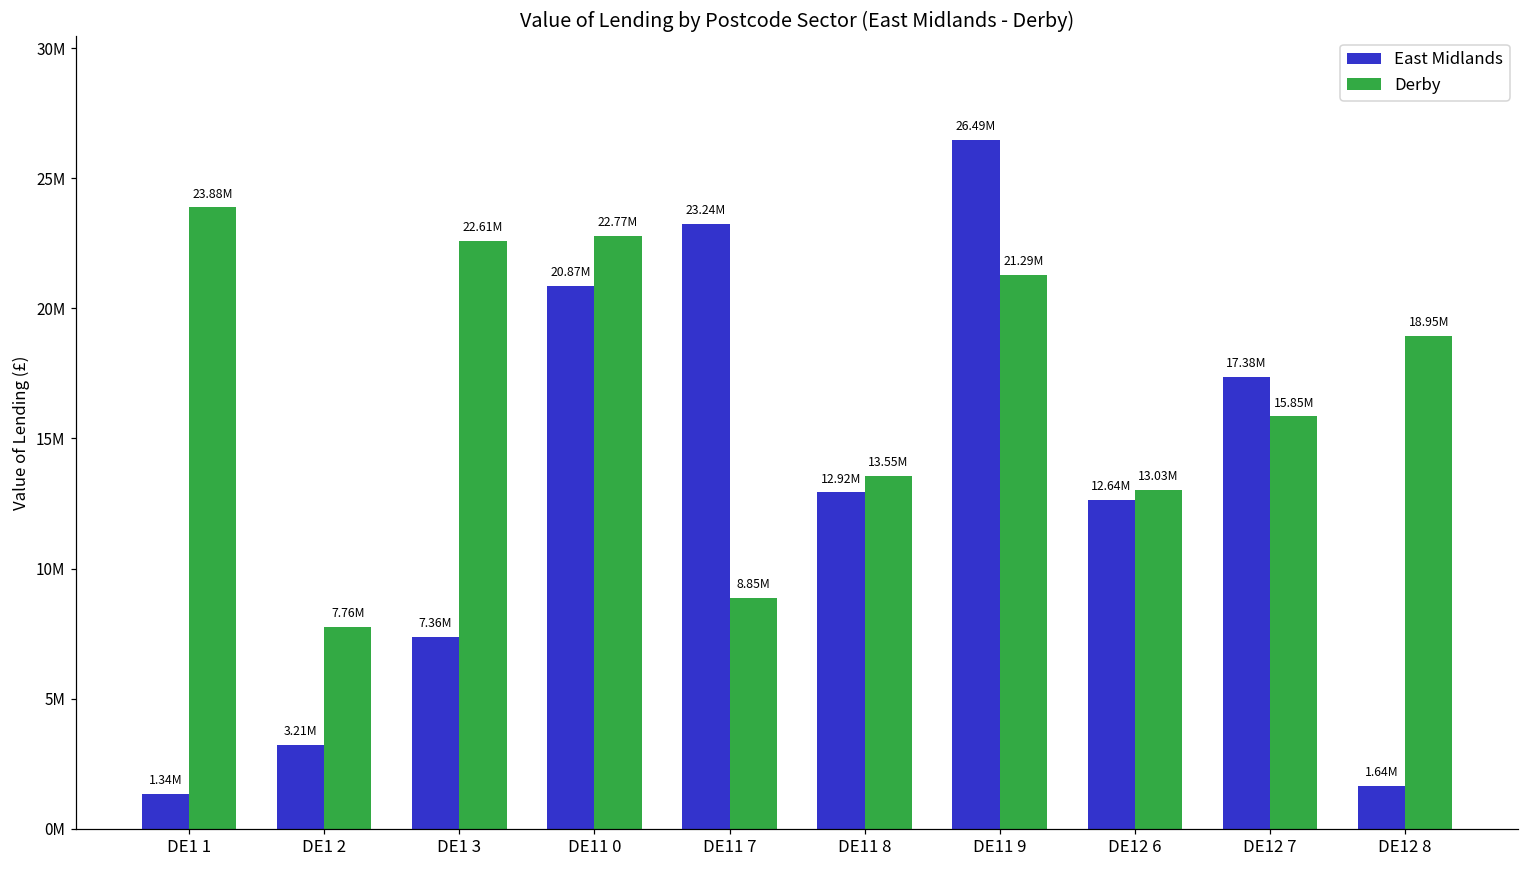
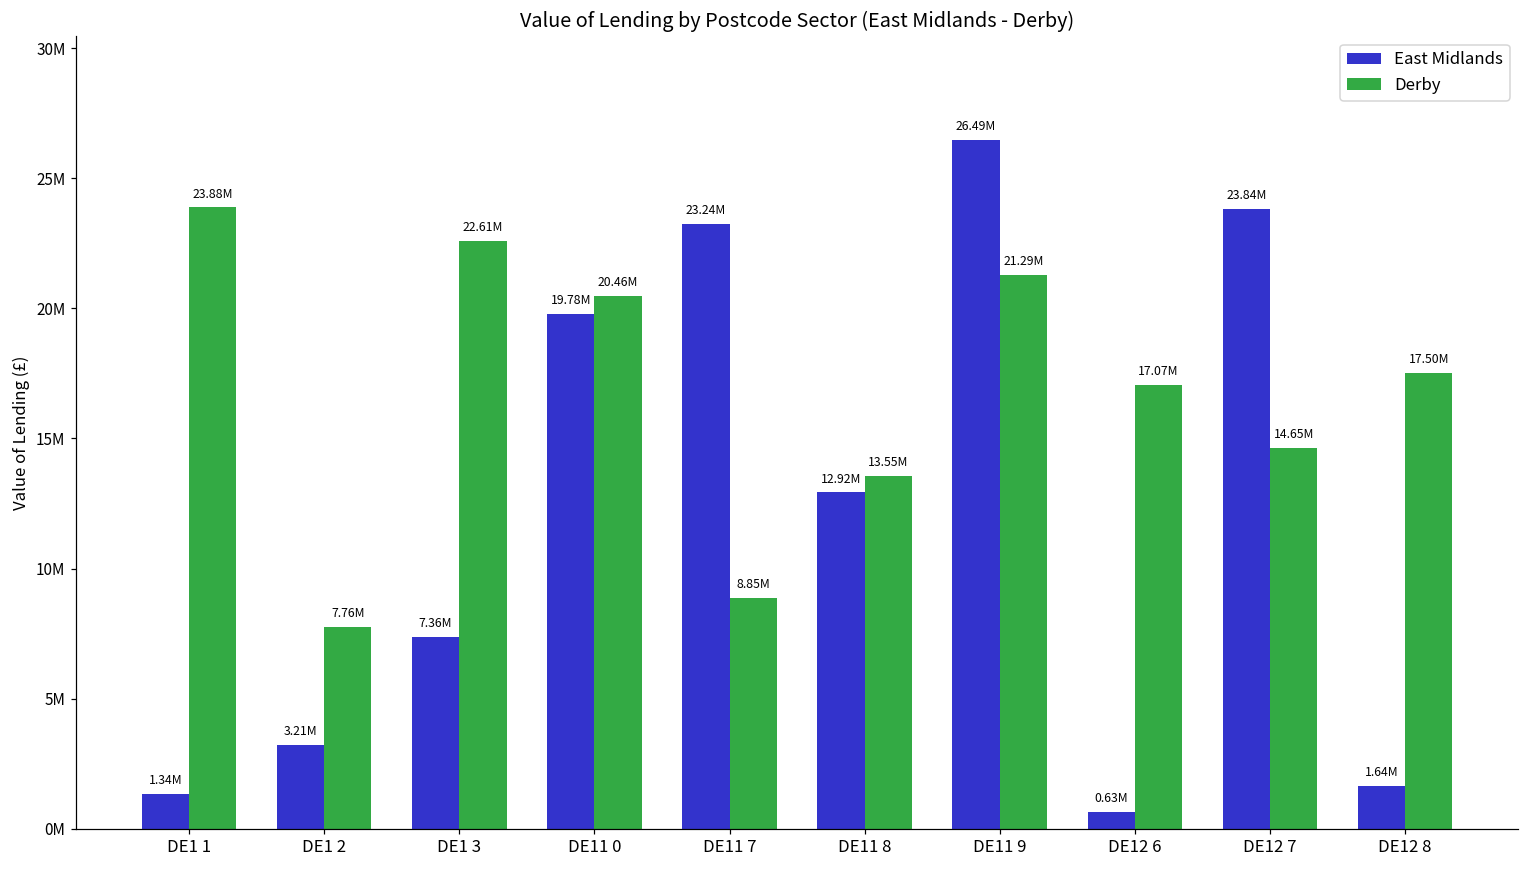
  {
    "East Midlands": {
      "DE1 1": "1.34M",
      "DE1 2": "3.21M",
      "DE1 3": "7.36M",
-     "DE11 0": "20.87M",
+     "DE11 0": "19.78M",
      "DE11 7": "23.24M",
      "DE11 8": "12.92M",
      "DE11 9": "26.49M",
-     "DE12 6": "12.64M",
-     "DE12 7": "17.38M",
+     "DE12 6": "0.63M",
+     "DE12 7": "23.84M",
      "DE12 8": "1.64M"
    },
    "Derby": {
      "DE1 1": "23.88M",
      "DE1 2": "7.76M",
      "DE1 3": "22.61M",
-     "DE11 0": "22.77M",
+     "DE11 0": "20.46M",
      "DE11 7": "8.85M",
      "DE11 8": "13.55M",
      "DE11 9": "21.29M",
-     "DE12 6": "13.03M",
-     "DE12 7": "15.85M",
-     "DE12 8": "18.95M"
+     "DE12 6": "17.07M",
+     "DE12 7": "14.65M",
+     "DE12 8": "17.50M"
    }
  }
